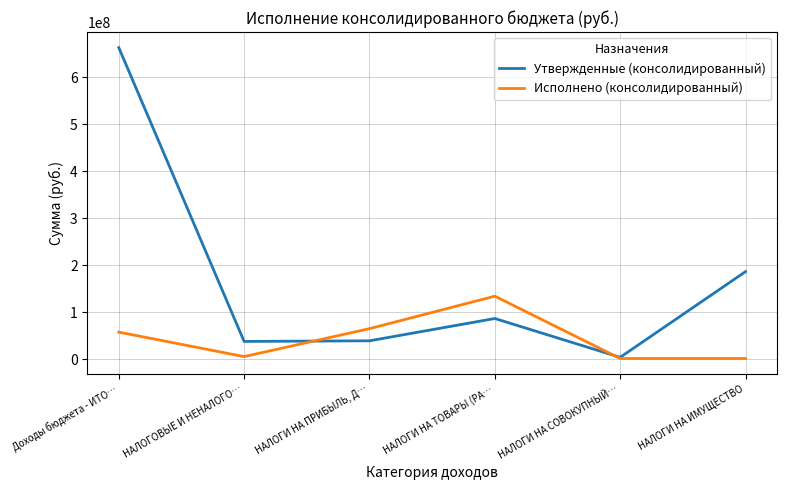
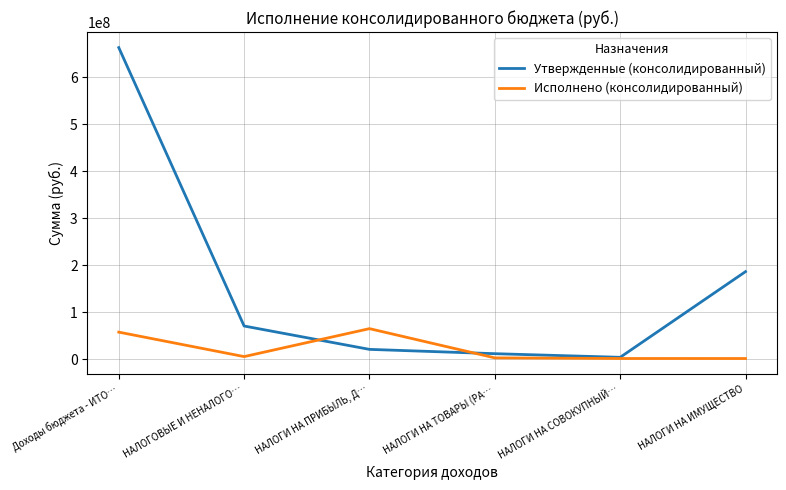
  {
    "Утвержденные (консолидированный)": {
      "Доходы бюджета - ИТО…": 660000000,
-     "НАЛОГОВЫЕ И НЕНАЛОГО…": 40000000,
-     "НАЛОГИ НА ПРИБЫЛЬ, Д…": 40000000,
-     "НАЛОГИ НА ТОВАРЫ (РА…": 90000000,
+     "НАЛОГОВЫЕ И НЕНАЛОГО…": 70000000,
+     "НАЛОГИ НА ПРИБЫЛЬ, Д…": 20000000,
+     "НАЛОГИ НА ТОВАРЫ (РА…": 10000000,
      "НАЛОГИ НА ИМУЩЕСТВО": 190000000
    },
    "Исполнено (консолидированный)": {
      "Доходы бюджета - ИТО…": 60000000,
      "НАЛОГОВЫЕ И НЕНАЛОГО…": 10000000,
      "НАЛОГИ НА ПРИБЫЛЬ, Д…": 70000000,
-     "НАЛОГИ НА ТОВАРЫ (РА…": 130000000,
+     "НАЛОГИ НА ТОВАРЫ (РА…": 0,
      "НАЛОГИ НА ИМУЩЕСТВО": 0
    }
  }
